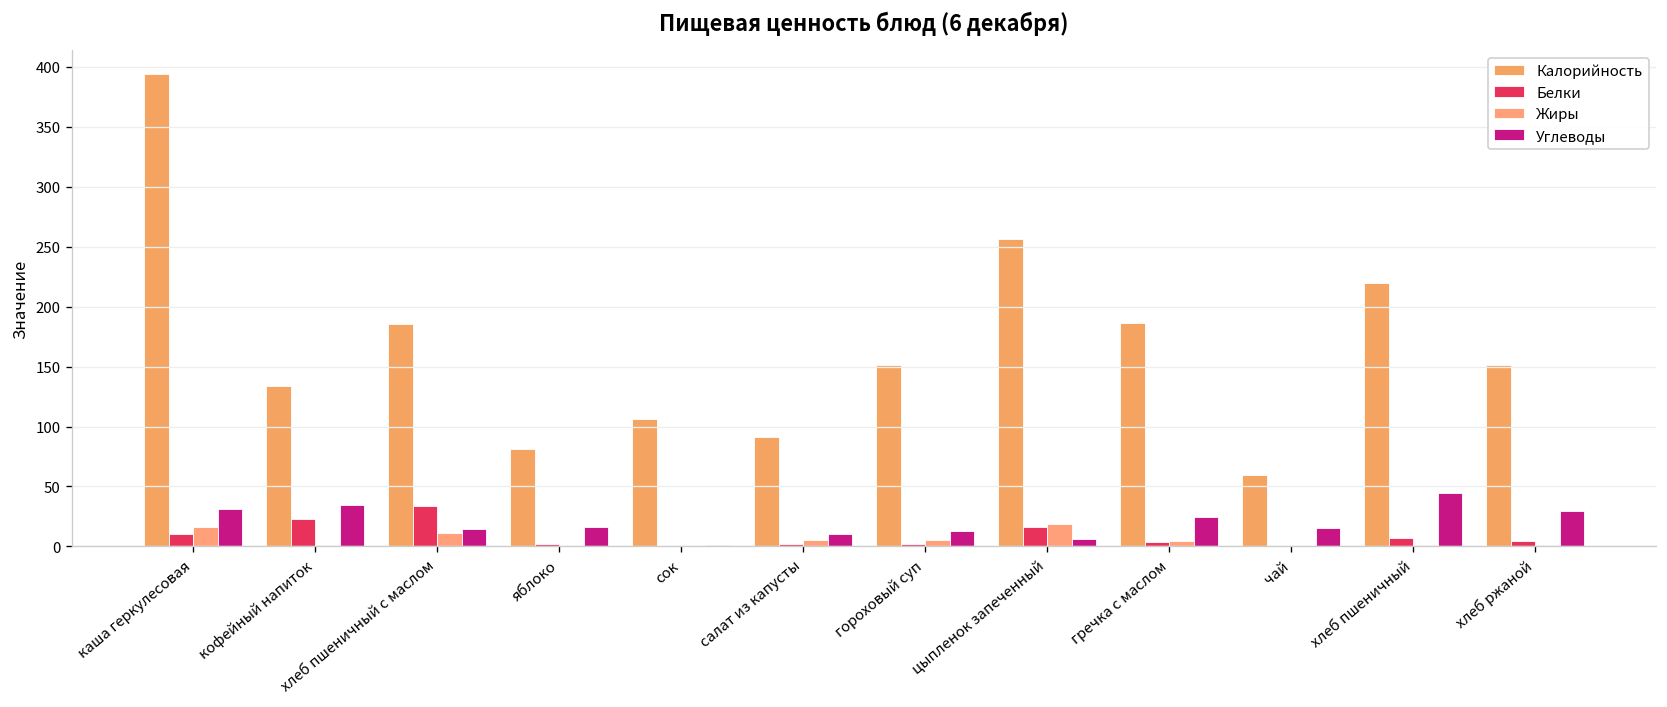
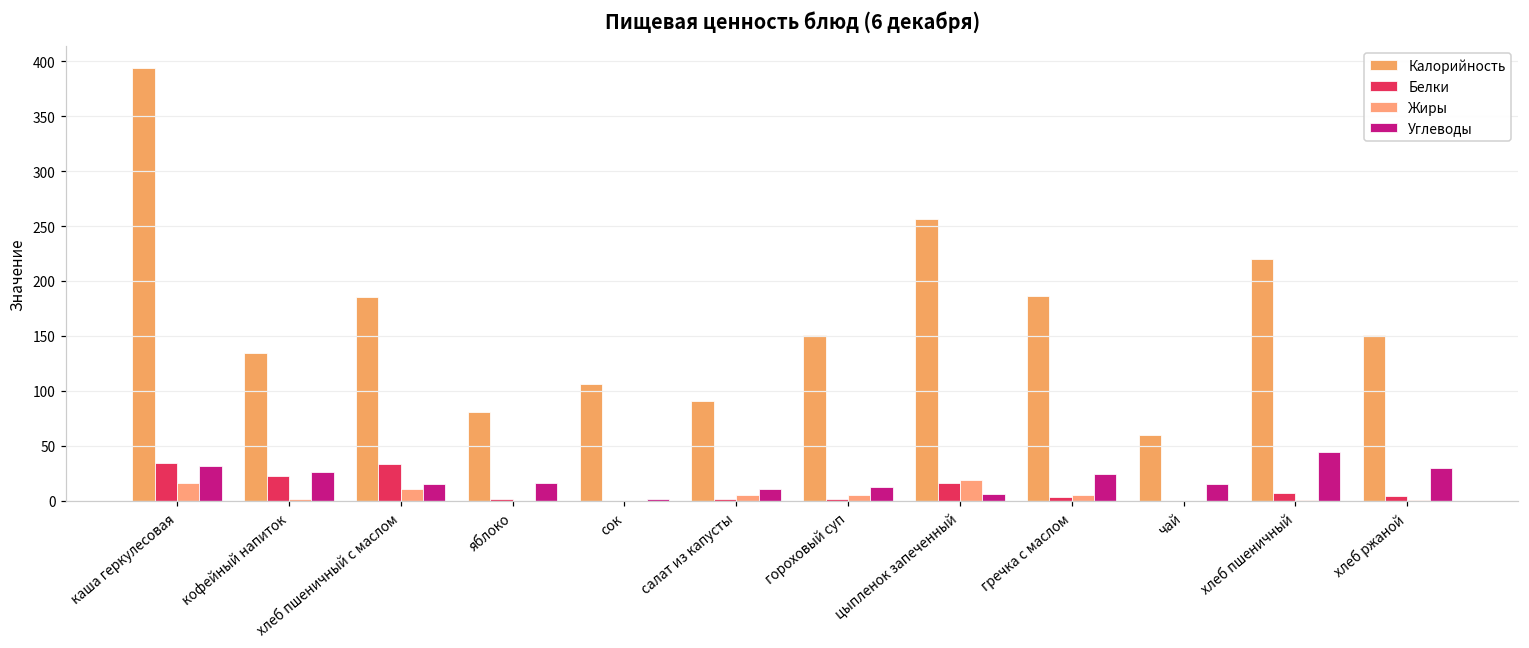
  {
    "Белки": {
-     "каша геркулесовая": 10,
+     "каша геркулесовая": 30,
      "кофейный напиток": 20,
      "хлеб пшеничный с маслом": 30,
      "сок": 0,
      "цыпленок запеченный": 20,
      "гречка с маслом": 0,
      "хлеб пшеничный": 10,
      "хлеб ржаной": 0
    },
    "Углеводы": {
      "каша геркулесовая": 30,
-     "кофейный напиток": 35,
+     "кофейный напиток": 26,
      "хлеб пшеничный с маслом": 10,
      "яблоко": 20,
      "салат из капусты": 10,
      "гороховый суп": 10,
      "цыпленок запеченный": 10,
      "гречка с маслом": 20,
      "чай": 20,
      "хлеб пшеничный": 40,
      "хлеб ржаной": 30
    }
  }
